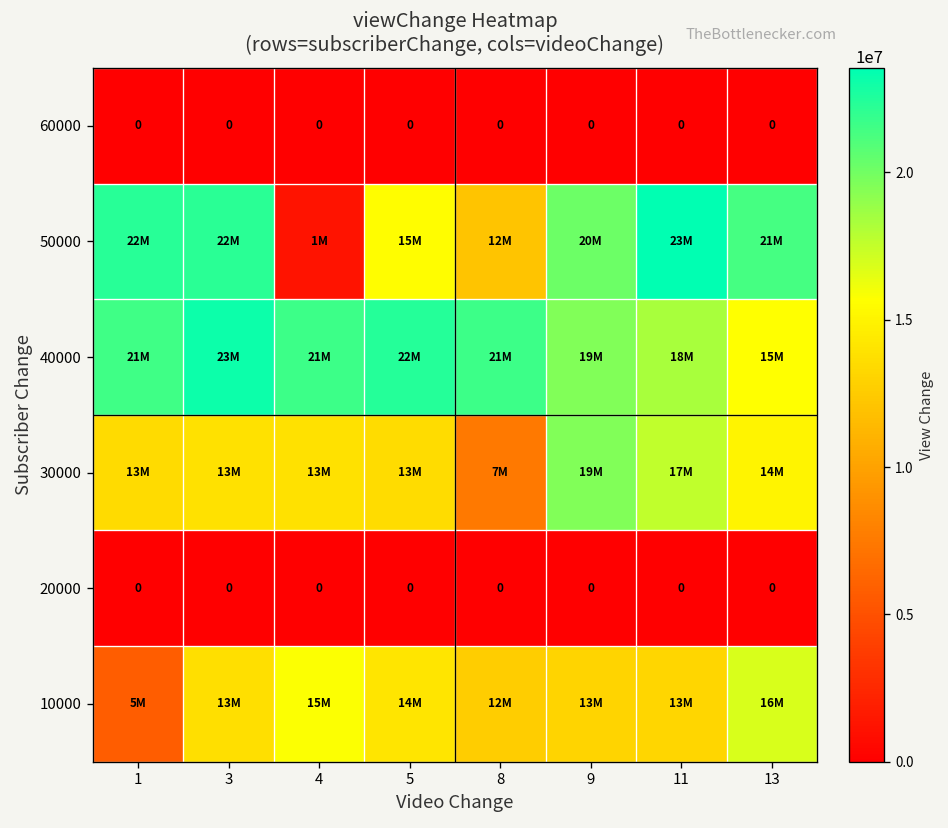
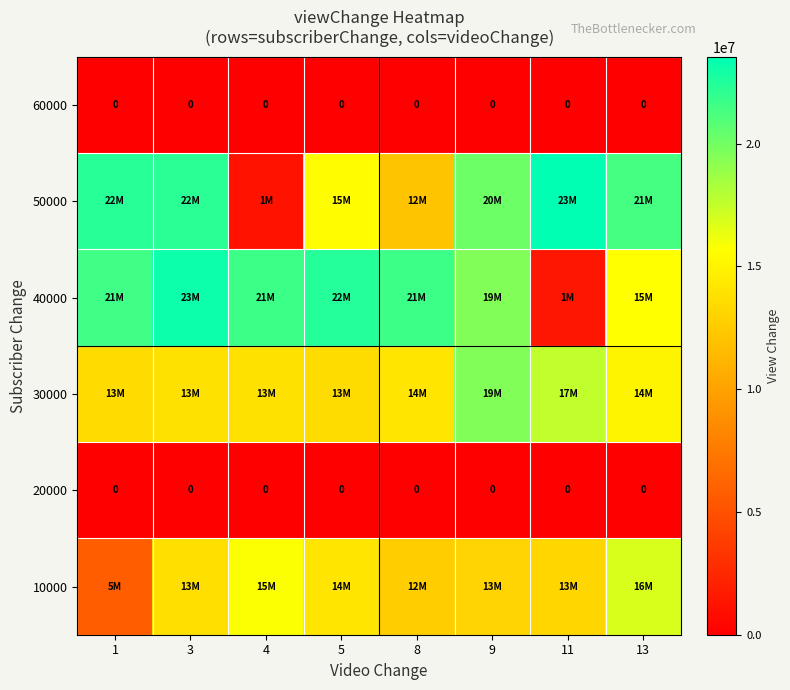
  {
    "60000": {
      "1": "0",
      "3": "0",
      "4": "0",
      "5": "0",
      "8": "0",
      "9": "0",
      "11": "0",
      "13": "0"
    },
    "50000": {
      "1": "22M",
      "3": "22M",
      "4": "1M",
      "5": "15M",
      "8": "12M",
      "9": "20M",
      "11": "23M",
      "13": "21M"
    },
    "40000": {
      "1": "21M",
      "3": "23M",
      "4": "21M",
      "5": "22M",
      "8": "21M",
      "9": "19M",
-     "11": "18M",
+     "11": "1M",
      "13": "15M"
    },
    "30000": {
      "1": "13M",
      "3": "13M",
      "4": "13M",
      "5": "13M",
-     "8": "7M",
+     "8": "14M",
      "9": "19M",
      "11": "17M",
      "13": "14M"
    },
    "20000": {
      "1": "0",
      "3": "0",
      "4": "0",
      "5": "0",
      "8": "0",
      "9": "0",
      "11": "0",
      "13": "0"
    },
    "10000": {
      "1": "5M",
      "3": "13M",
      "4": "15M",
      "5": "14M",
      "8": "12M",
      "9": "13M",
      "11": "13M",
      "13": "16M"
    }
  }
